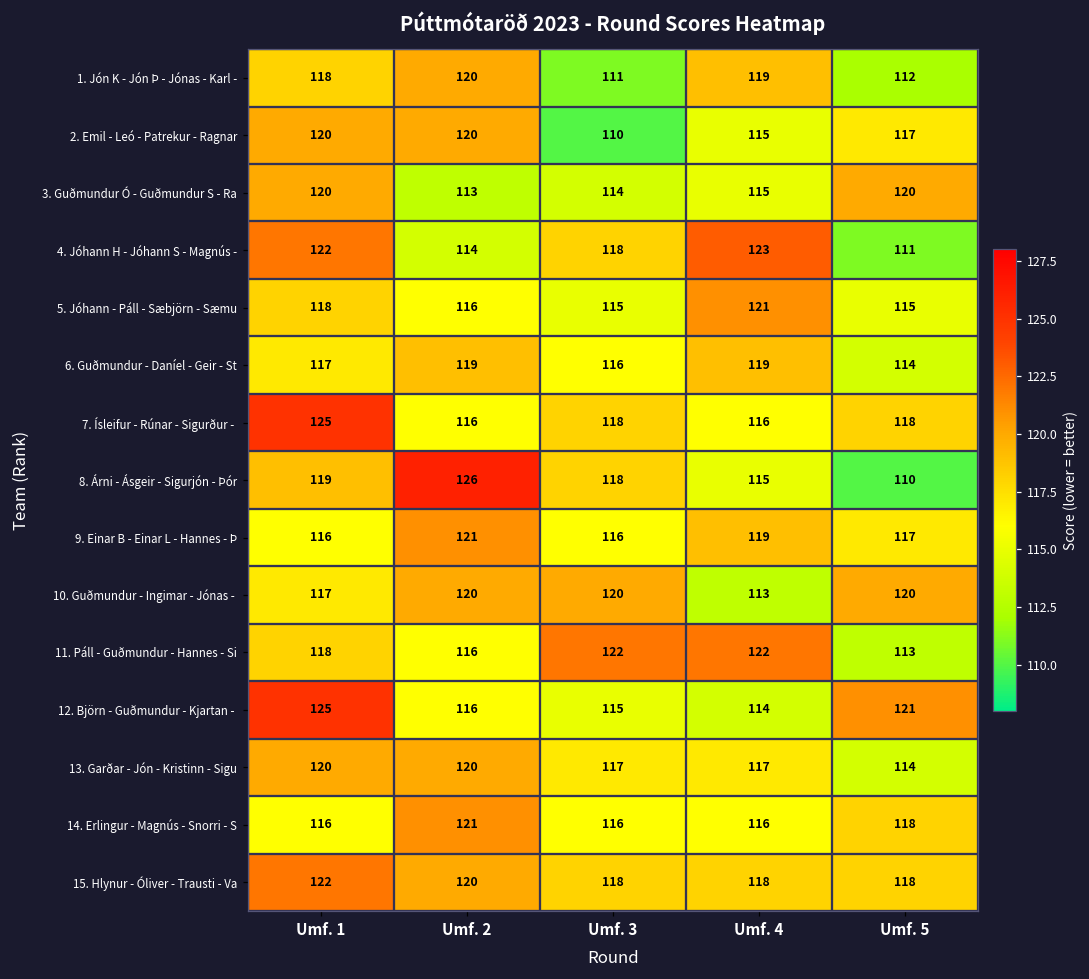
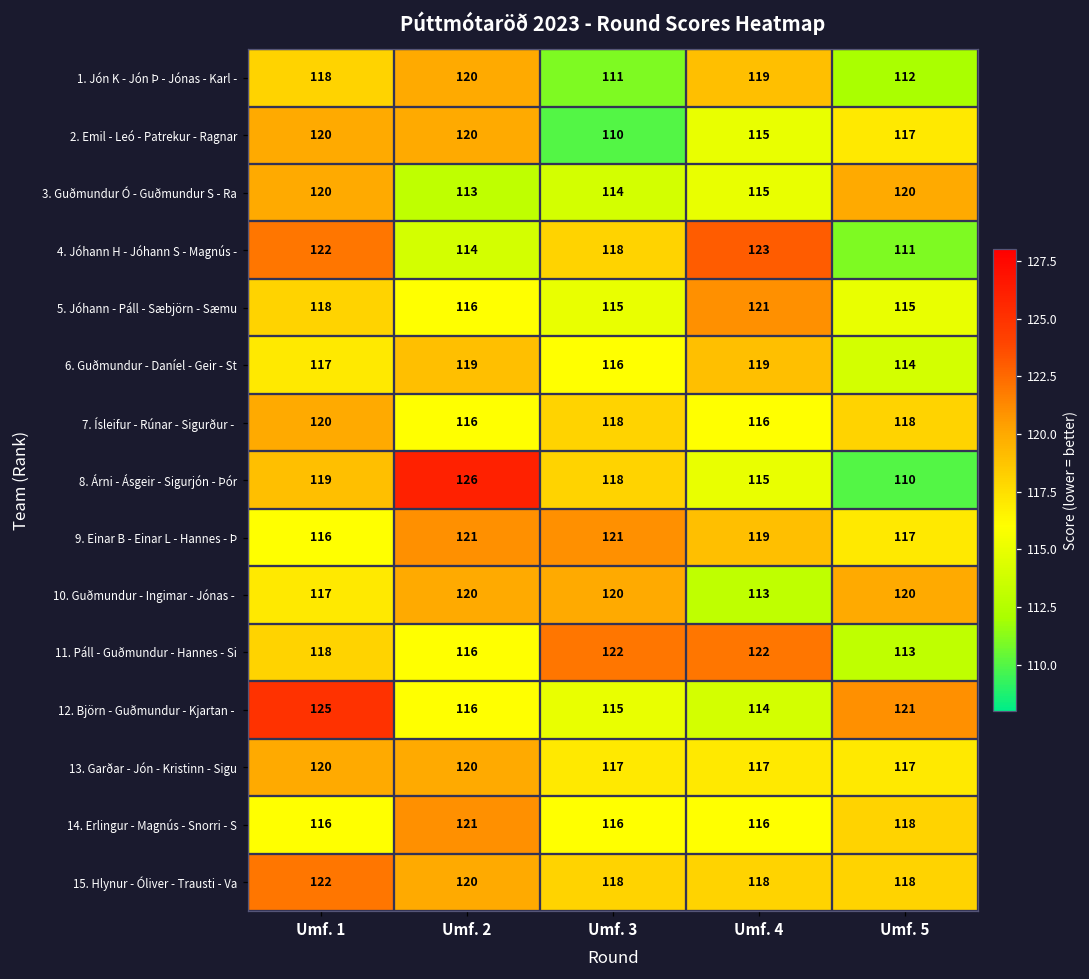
  {
    "1. Jón K - Jón Þ - Jónas - Karl -": {
      "Umf. 1": 118,
      "Umf. 2": 120,
      "Umf. 3": 111,
      "Umf. 4": 119,
      "Umf. 5": 112
    },
    "2. Emil - Leó - Patrekur - Ragnar": {
      "Umf. 1": 120,
      "Umf. 2": 120,
      "Umf. 3": 110,
      "Umf. 4": 115,
      "Umf. 5": 117
    },
    "3. Guðmundur Ó - Guðmundur S - Ra": {
      "Umf. 1": 120,
      "Umf. 2": 113,
      "Umf. 3": 114,
      "Umf. 4": 115,
      "Umf. 5": 120
    },
    "4. Jóhann H - Jóhann S - Magnús -": {
      "Umf. 1": 122,
      "Umf. 2": 114,
      "Umf. 3": 118,
      "Umf. 4": 123,
      "Umf. 5": 111
    },
    "5. Jóhann - Páll - Sæbjörn - Sæmu": {
      "Umf. 1": 118,
      "Umf. 2": 116,
      "Umf. 3": 115,
      "Umf. 4": 121,
      "Umf. 5": 115
    },
    "6. Guðmundur - Daníel - Geir - St": {
      "Umf. 1": 117,
      "Umf. 2": 119,
      "Umf. 3": 116,
      "Umf. 4": 119,
      "Umf. 5": 114
    },
    "7. Ísleifur - Rúnar - Sigurður -": {
-     "Umf. 1": 125,
+     "Umf. 1": 120,
      "Umf. 2": 116,
      "Umf. 3": 118,
      "Umf. 4": 116,
      "Umf. 5": 118
    },
    "8. Árni - Ásgeir - Sigurjón - Þór": {
      "Umf. 1": 119,
      "Umf. 2": 126,
      "Umf. 3": 118,
      "Umf. 4": 115,
      "Umf. 5": 110
    },
    "9. Einar B - Einar L - Hannes - Þ": {
      "Umf. 1": 116,
      "Umf. 2": 121,
-     "Umf. 3": 116,
+     "Umf. 3": 121,
      "Umf. 4": 119,
      "Umf. 5": 117
    },
    "10. Guðmundur - Ingimar - Jónas -": {
      "Umf. 1": 117,
      "Umf. 2": 120,
      "Umf. 3": 120,
      "Umf. 4": 113,
      "Umf. 5": 120
    },
    "11. Páll - Guðmundur - Hannes - Si": {
      "Umf. 1": 118,
      "Umf. 2": 116,
      "Umf. 3": 122,
      "Umf. 4": 122,
      "Umf. 5": 113
    },
    "12. Björn - Guðmundur - Kjartan -": {
      "Umf. 1": 125,
      "Umf. 2": 116,
      "Umf. 3": 115,
      "Umf. 4": 114,
      "Umf. 5": 121
    },
    "13. Garðar - Jón - Kristinn - Sigu": {
      "Umf. 1": 120,
      "Umf. 2": 120,
      "Umf. 3": 117,
      "Umf. 4": 117,
-     "Umf. 5": 114
+     "Umf. 5": 117
    },
    "14. Erlingur - Magnús - Snorri - S": {
      "Umf. 1": 116,
      "Umf. 2": 121,
      "Umf. 3": 116,
      "Umf. 4": 116,
      "Umf. 5": 118
    },
    "15. Hlynur - Óliver - Trausti - Va": {
      "Umf. 1": 122,
      "Umf. 2": 120,
      "Umf. 3": 118,
      "Umf. 4": 118,
      "Umf. 5": 118
    }
  }
